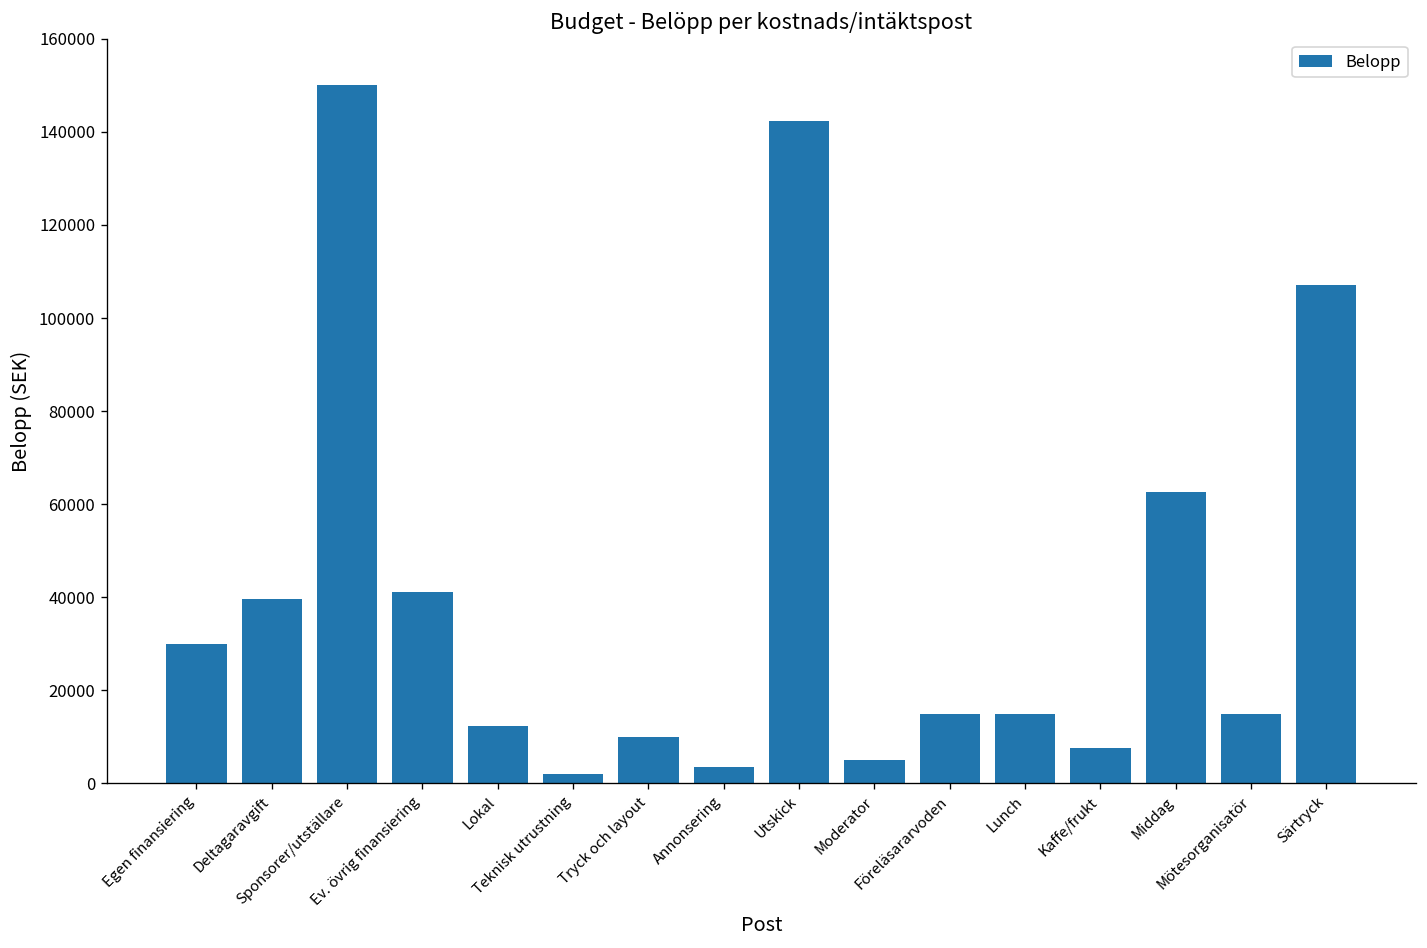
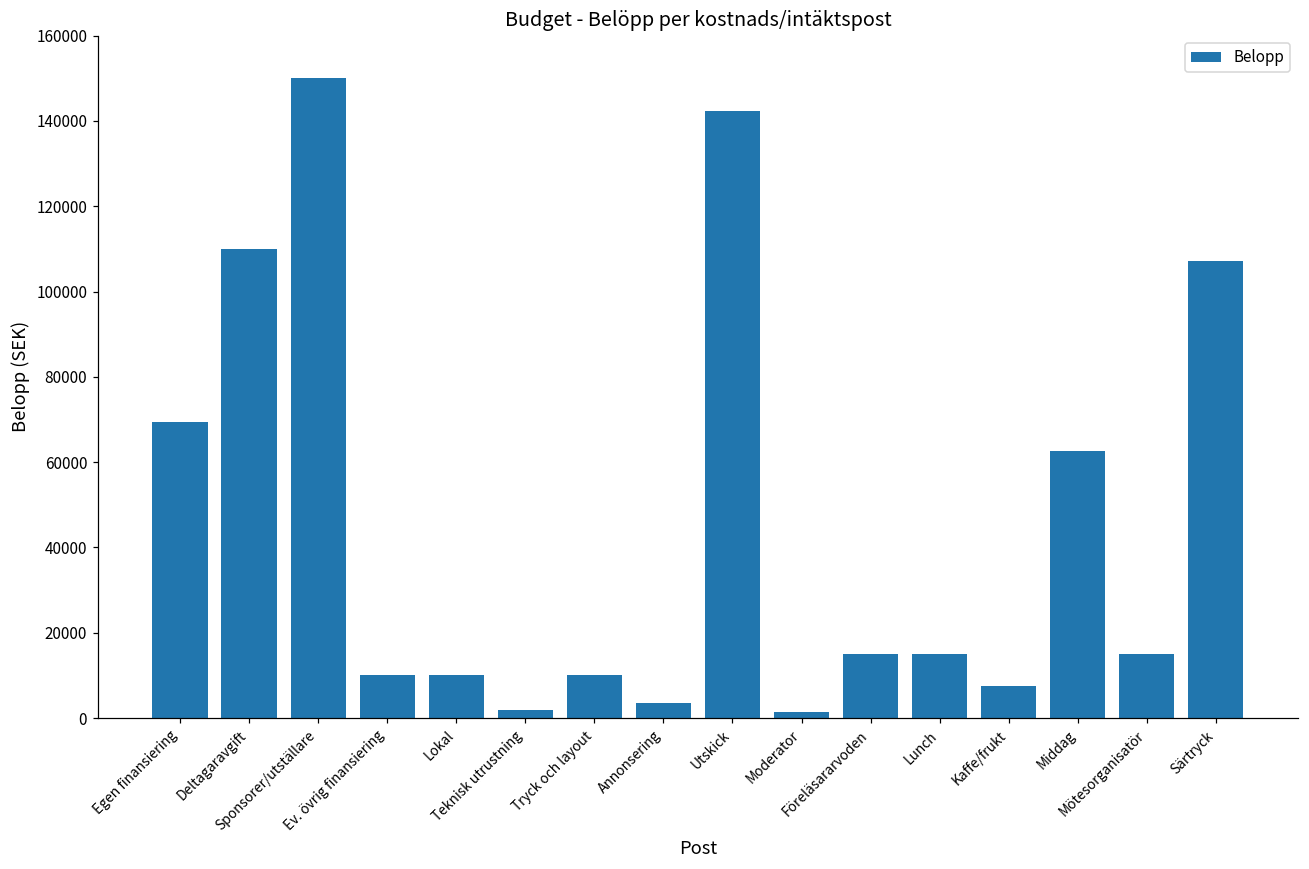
  {
-   "Egen finansiering": 30000,
-   "Deltagaravgift": 40000,
+   "Egen finansiering": 69000,
+   "Deltagaravgift": 110000,
    "Sponsorer/utställare": 150000,
-   "Ev. övrig finansiering": 41000,
-   "Lokal": 12000,
+   "Ev. övrig finansiering": 10000,
+   "Lokal": 10000,
    "Teknisk utrustning": 2000,
    "Tryck och layout": 10000,
    "Annonsering": 3000,
    "Utskick": 142000,
-   "Moderator": 5000,
+   "Moderator": 2000,
    "Föreläsararvoden": 15000,
    "Lunch": 15000,
    "Kaffe/frukt": 8000,
    "Middag": 63000,
    "Mötesorganisatör": 15000,
    "Särtryck": 107000
  }
